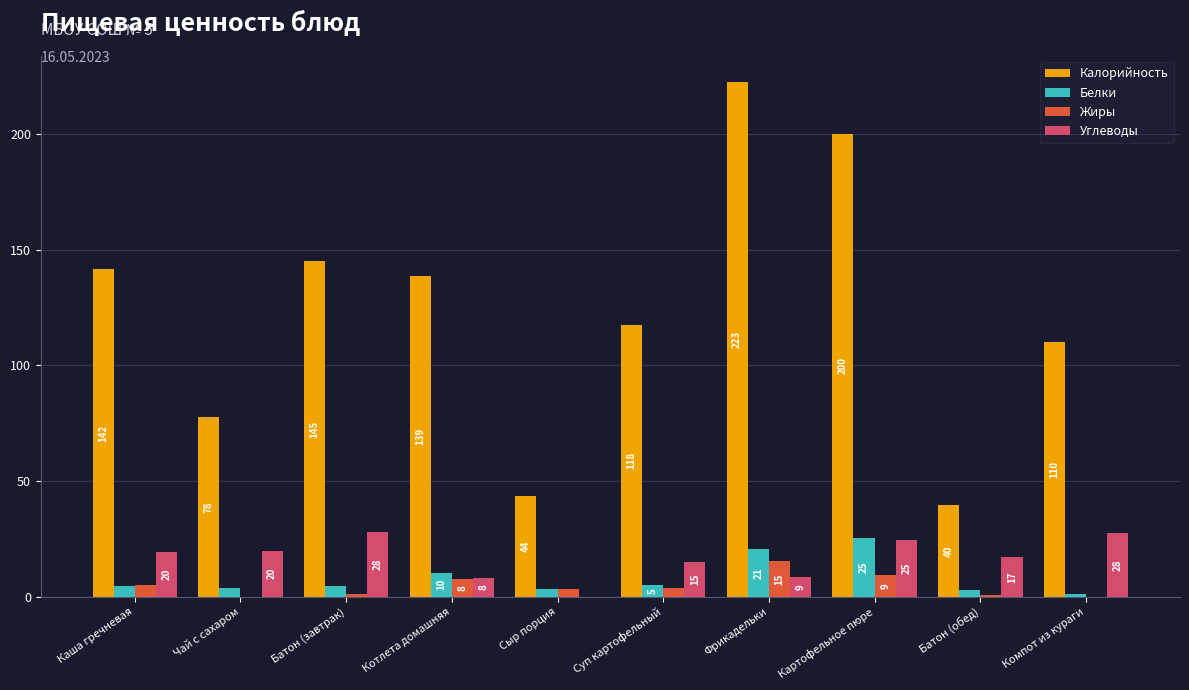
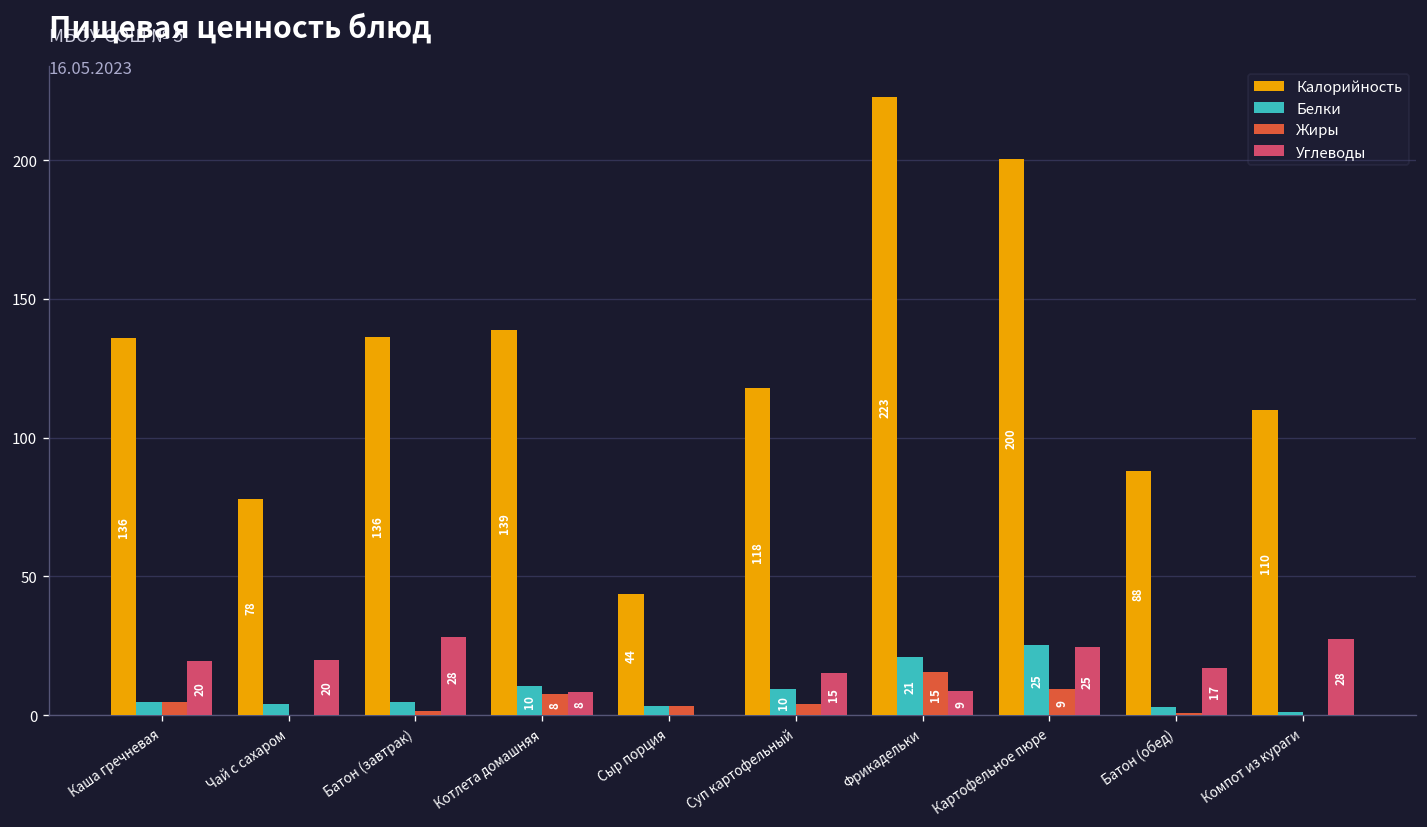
  {
    "Калорийность": {
-     "Каша гречневая": 142,
+     "Каша гречневая": 136,
      "Чай с сахаром": 78,
-     "Батон (завтрак)": 145,
+     "Батон (завтрак)": 136,
      "Котлета домашняя": 139,
      "Сыр порция": 44,
      "Суп картофельный": 118,
      "Фрикадельки": 223,
      "Картофельное пюре": 200,
-     "Батон (обед)": 40,
+     "Батон (обед)": 88,
      "Компот из кураги": 110
    },
    "Белки": {
      "Котлета домашняя": 10,
-     "Суп картофельный": 5,
+     "Суп картофельный": 10,
      "Фрикадельки": 21,
      "Картофельное пюре": 25
    }
  }
